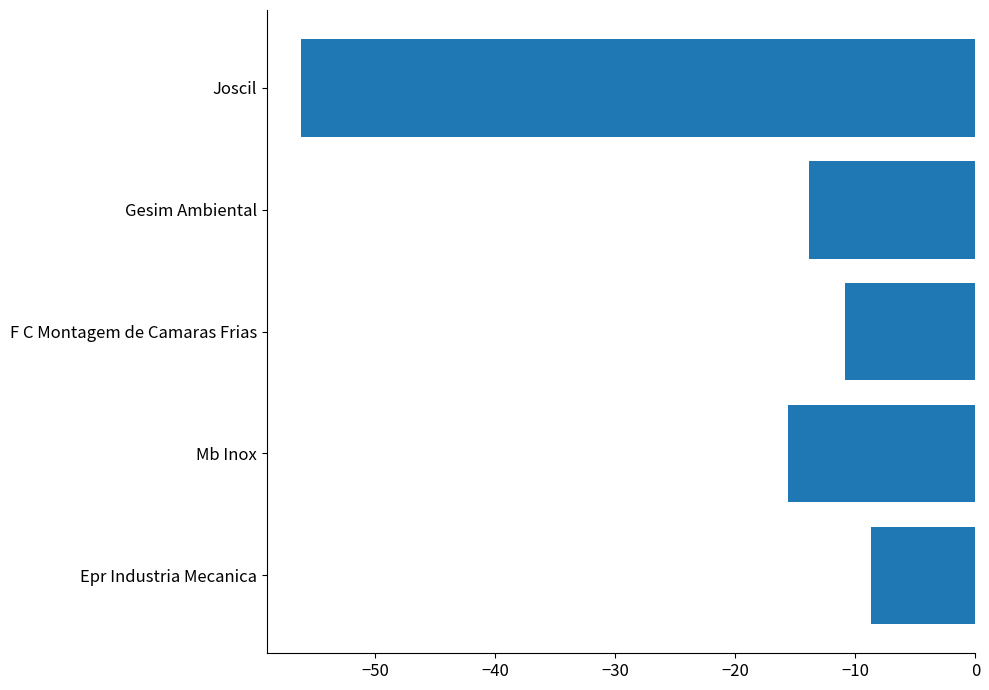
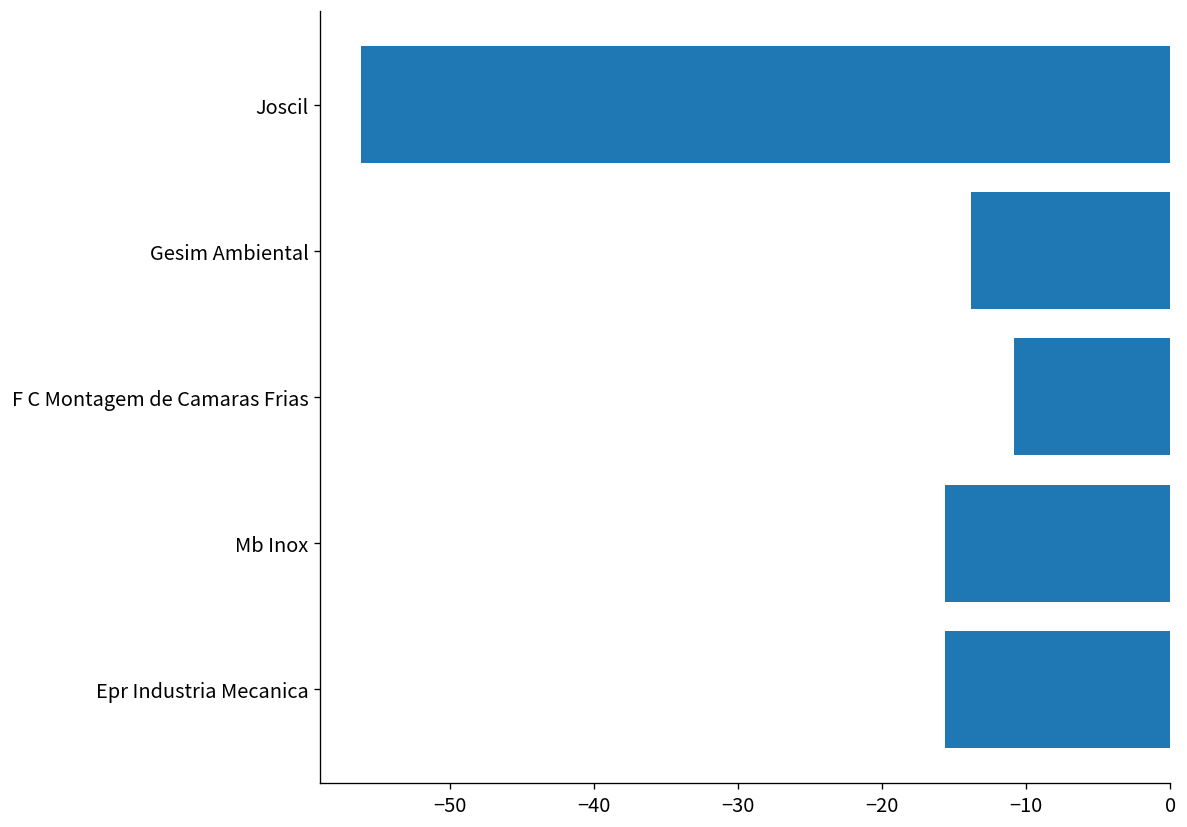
  {
    "Joscil": -56.2,
    "Gesim Ambiental": -13.8,
    "F C Montagem de Camaras Frias": -10.8,
    "Mb Inox": -15.6,
-   "Epr Industria Mecanica": -8.7
+   "Epr Industria Mecanica": -15.6
  }
